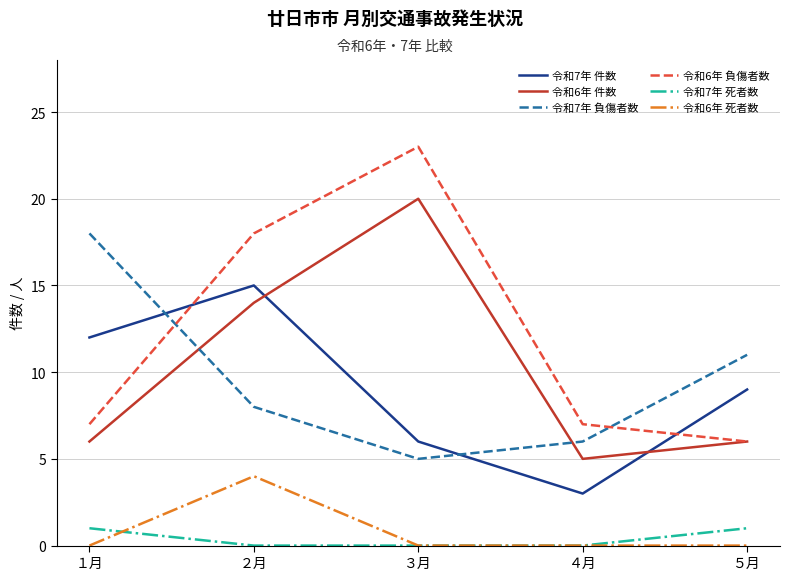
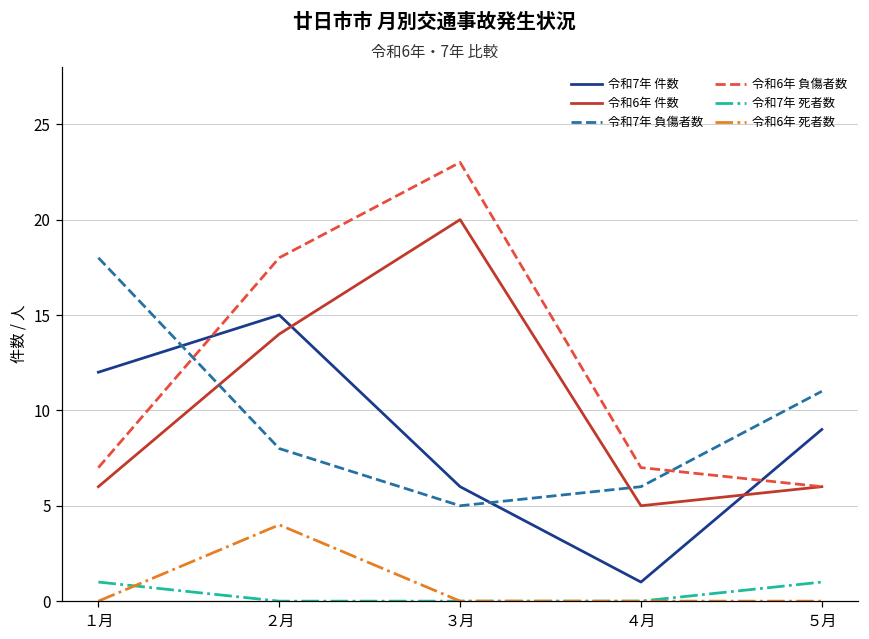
  {
    "令和7年 件数": {
      "１月": 12,
      "２月": 15,
      "３月": 6,
-     "４月": 3,
+     "４月": 1,
      "５月": 9
    },
    "令和7年 負傷者数": {
      "１月": 18,
      "２月": 8,
      "３月": 5,
      "４月": 6,
      "５月": 11
    },
    "令和7年 死者数": {
      "１月": 1,
      "２月": 0,
      "５月": 1
    }
  }
